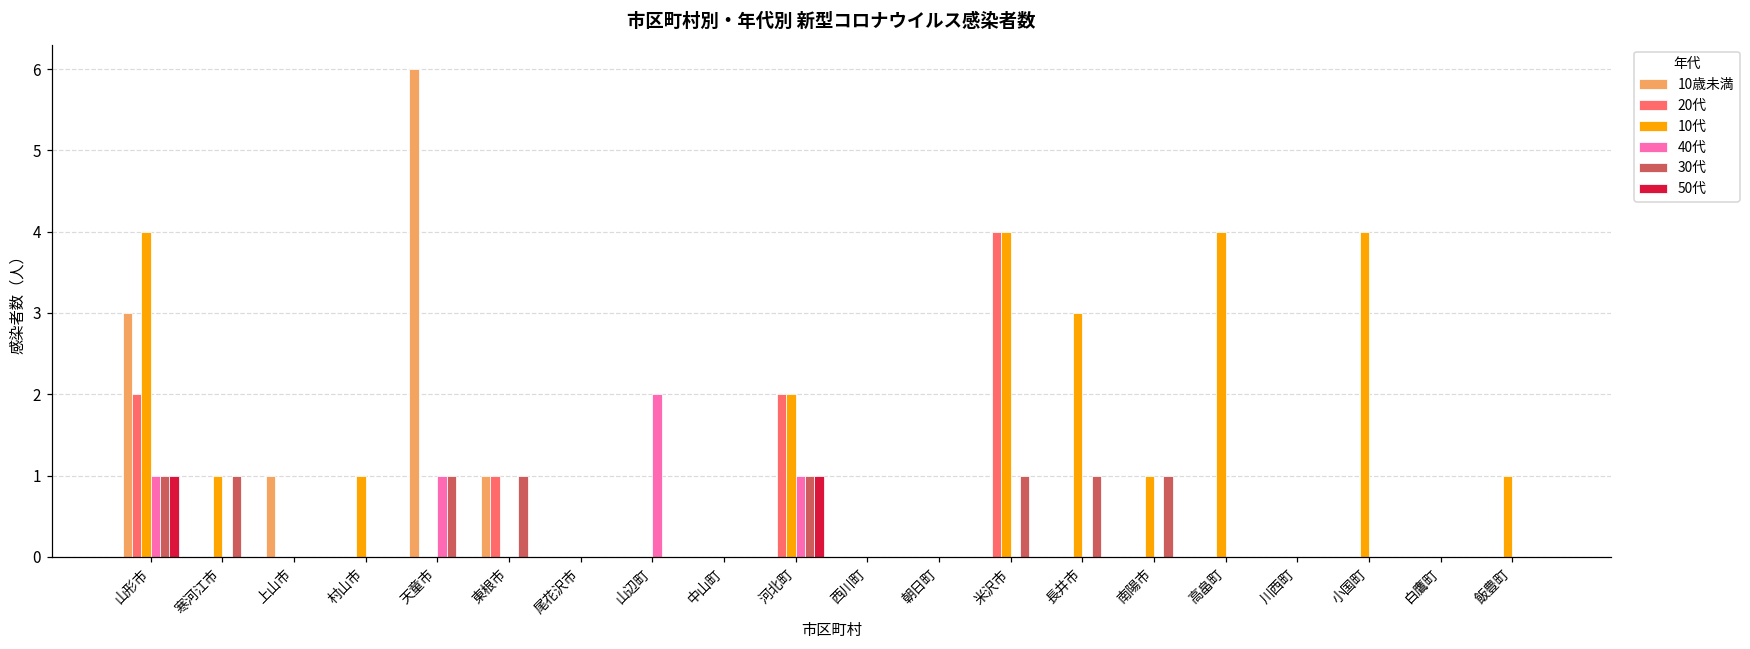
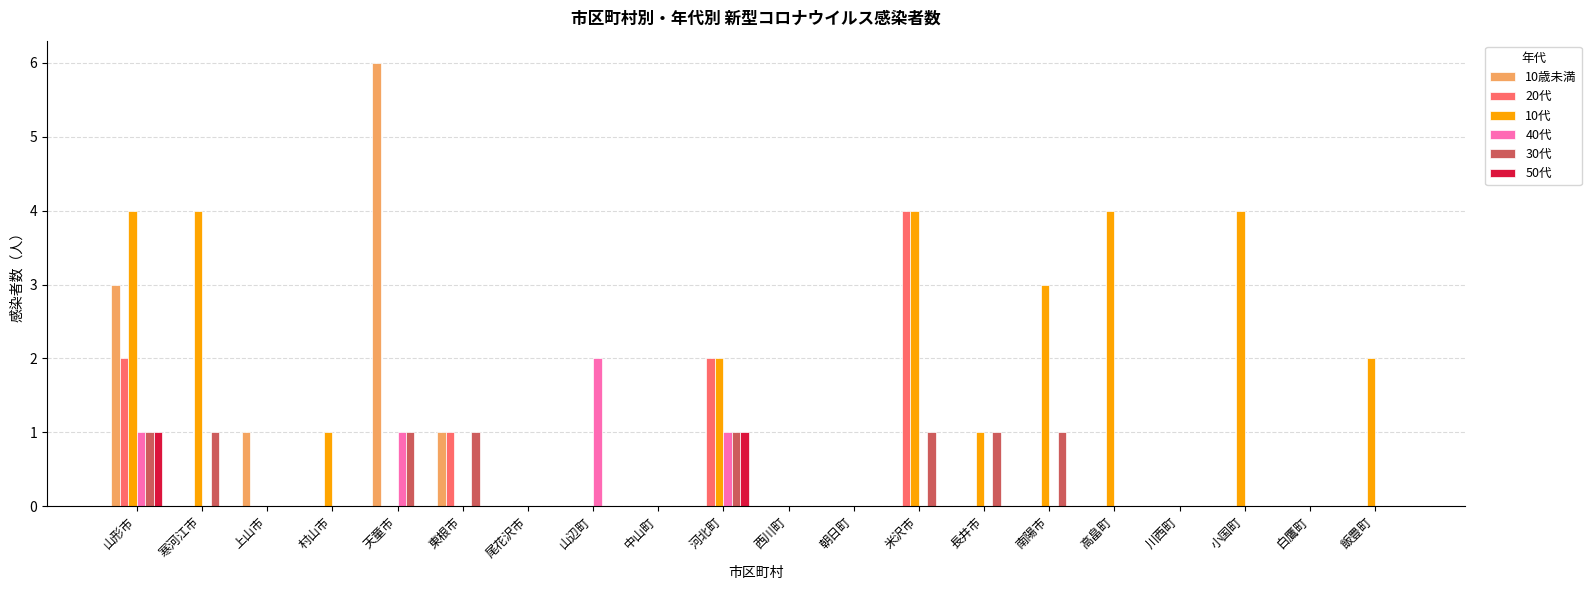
  {
    "10代": {
      "山形市": 4,
-     "寒河江市": 1,
+     "寒河江市": 4,
      "上山市": 0,
      "村山市": 1,
      "天童市": 0,
      "東根市": 0,
      "尾花沢市": 0,
      "山辺町": 0,
      "中山町": 0,
      "河北町": 2,
      "西川町": 0,
      "朝日町": 0,
      "米沢市": 4,
-     "長井市": 3,
-     "南陽市": 1,
+     "長井市": 1,
+     "南陽市": 3,
      "高畠町": 4,
      "川西町": 0,
      "小国町": 4,
      "白鷹町": 0,
-     "飯豊町": 1
+     "飯豊町": 2
    },
    "40代": {
      "山形市": 1,
      "寒河江市": 0,
      "上山市": 0,
      "村山市": 0,
      "天童市": 1,
      "東根市": 0,
      "尾花沢市": 0,
      "山辺町": 2,
      "中山町": 0,
      "河北町": 1,
      "西川町": 0,
      "朝日町": 0,
      "米沢市": 0,
      "長井市": 0,
      "南陽市": 0,
      "高畠町": 0,
      "川西町": 0,
      "小国町": 0,
      "白鷹町": 0,
      "飯豊町": 0
    },
    "50代": {
      "山形市": 1,
      "寒河江市": 0,
      "上山市": 0,
      "村山市": 0,
      "天童市": 0,
      "東根市": 0,
      "尾花沢市": 0,
      "山辺町": 0,
      "中山町": 0,
      "河北町": 1,
      "西川町": 0,
      "朝日町": 0,
      "米沢市": 0,
      "長井市": 0,
      "南陽市": 0,
      "高畠町": 0,
      "川西町": 0,
      "小国町": 0,
      "白鷹町": 0,
      "飯豊町": 0
    }
  }
